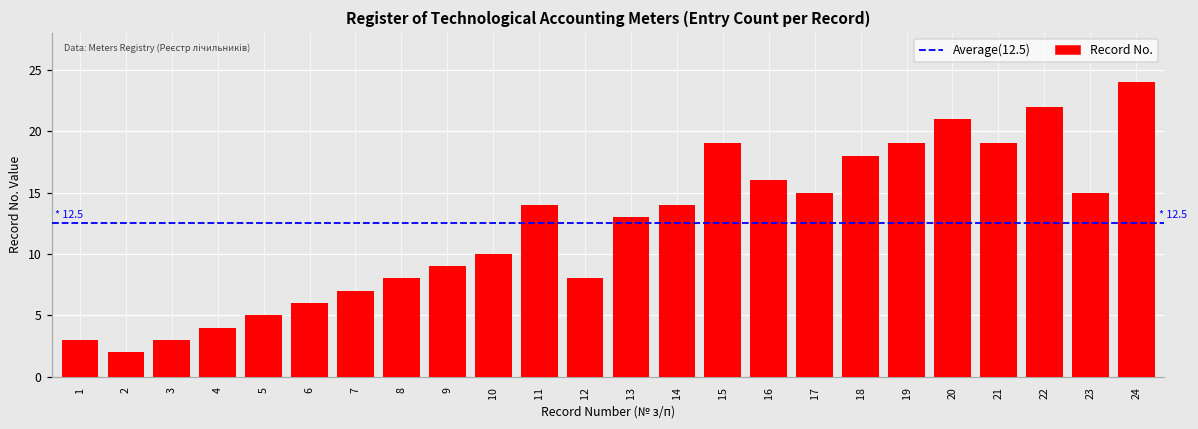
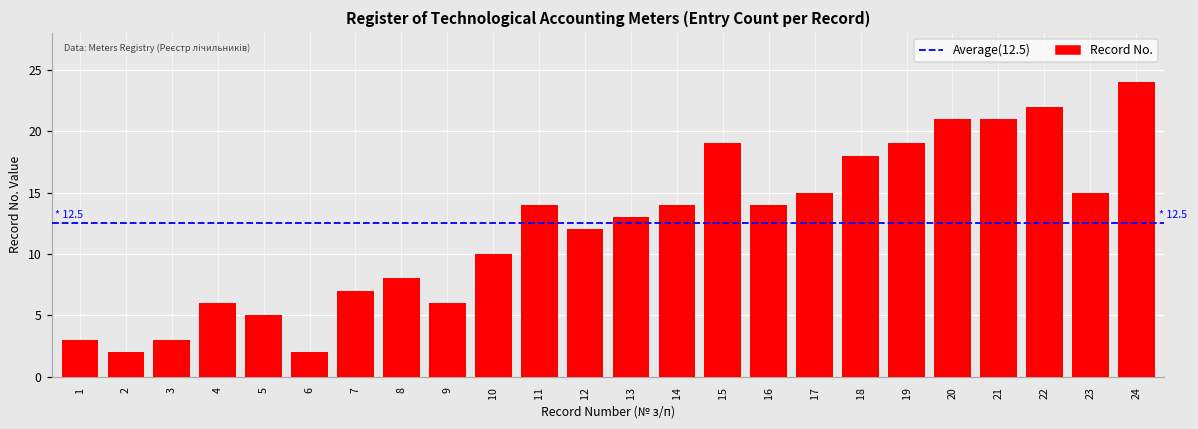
  {
    "1": 3,
    "2": 2,
    "3": 3,
-   "4": 4,
+   "4": 6,
    "5": 5,
-   "6": 6,
+   "6": 2,
    "7": 7,
    "8": 8,
-   "9": 9,
+   "9": 6,
    "10": 10,
    "11": 14,
-   "12": 8,
+   "12": 12,
    "13": 13,
    "14": 14,
    "15": 19,
-   "16": 16,
+   "16": 14,
    "17": 15,
    "18": 18,
    "19": 19,
    "20": 21,
-   "21": 19,
+   "21": 21,
    "22": 22,
    "23": 15,
    "24": 24
  }
